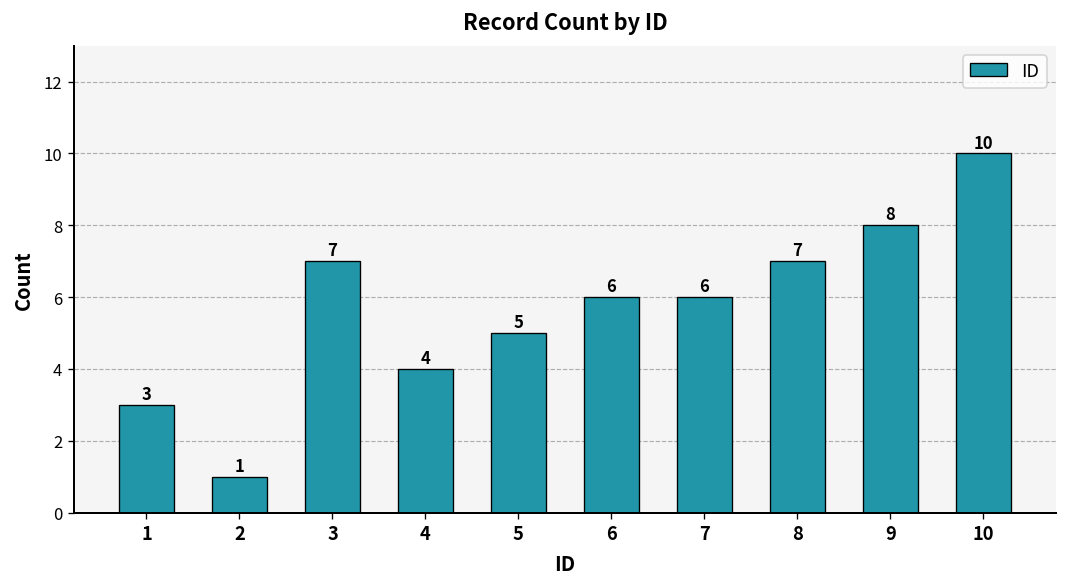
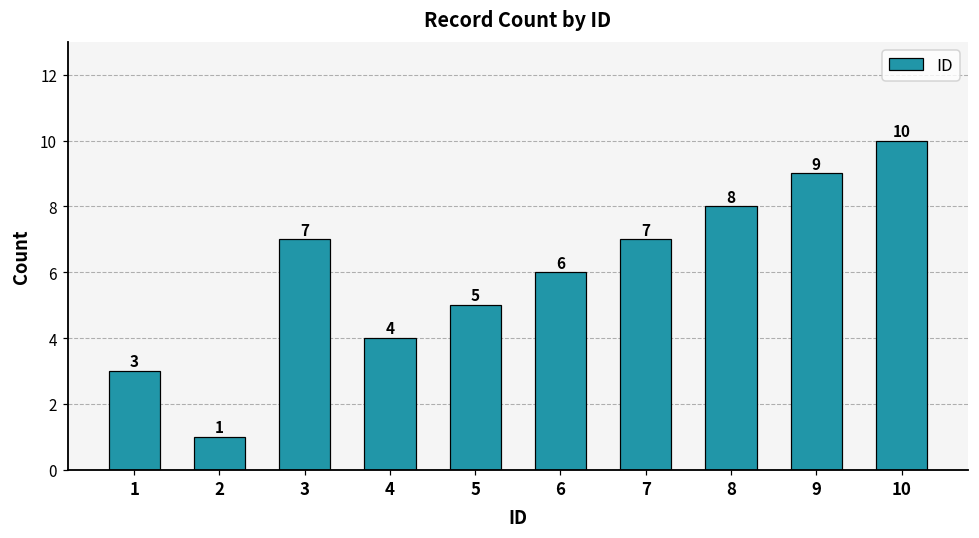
  {
    "1": 3,
    "2": 1,
    "3": 7,
    "4": 4,
    "5": 5,
    "6": 6,
-   "7": 6,
-   "8": 7,
-   "9": 8,
+   "7": 7,
+   "8": 8,
+   "9": 9,
    "10": 10
  }
